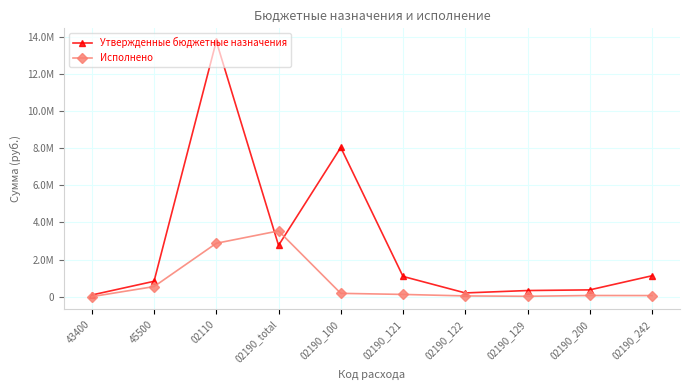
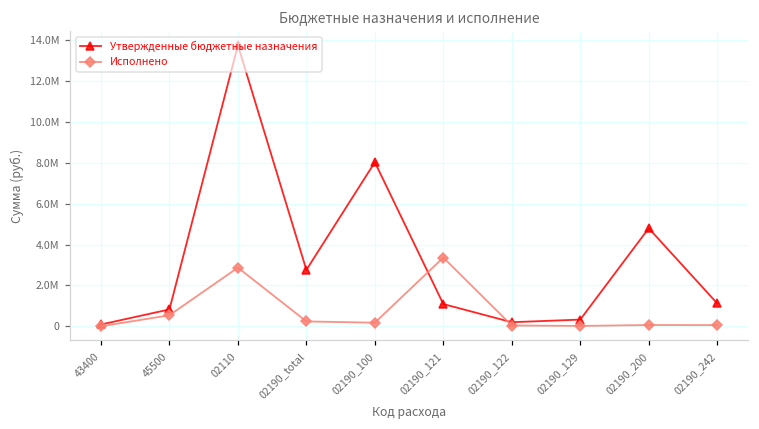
  {
    "Утвержденные бюджетные назначения": {
      "45500": 800000,
      "02190_total": 2800000,
      "02190_100": 8000000,
      "02190_121": 1100000,
      "02190_122": 200000,
      "02190_129": 300000,
-     "02190_200": 400000,
+     "02190_200": 4800000,
      "02190_242": 1100000
    },
    "Исполнено": {
      "45500": 500000,
      "02110": 2900000,
-     "02190_total": 3500000,
+     "02190_total": 200000,
      "02190_100": 200000,
-     "02190_121": 100000,
+     "02190_121": 3400000,
      "02190_122": 0,
      "02190_129": 0,
      "02190_200": 100000,
      "02190_242": 100000
    }
  }
